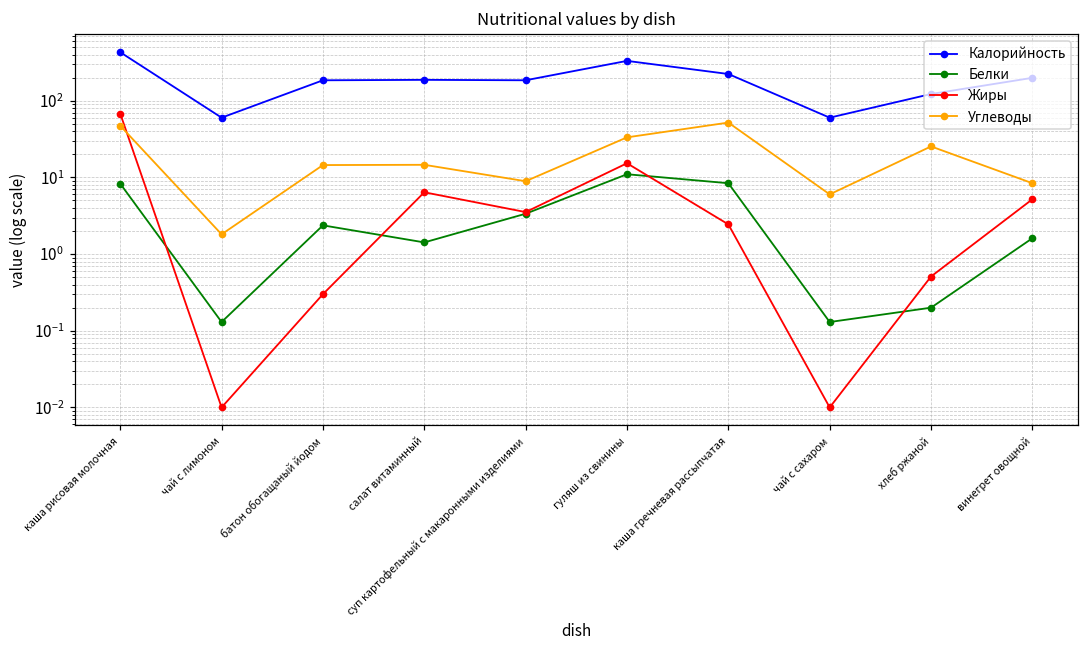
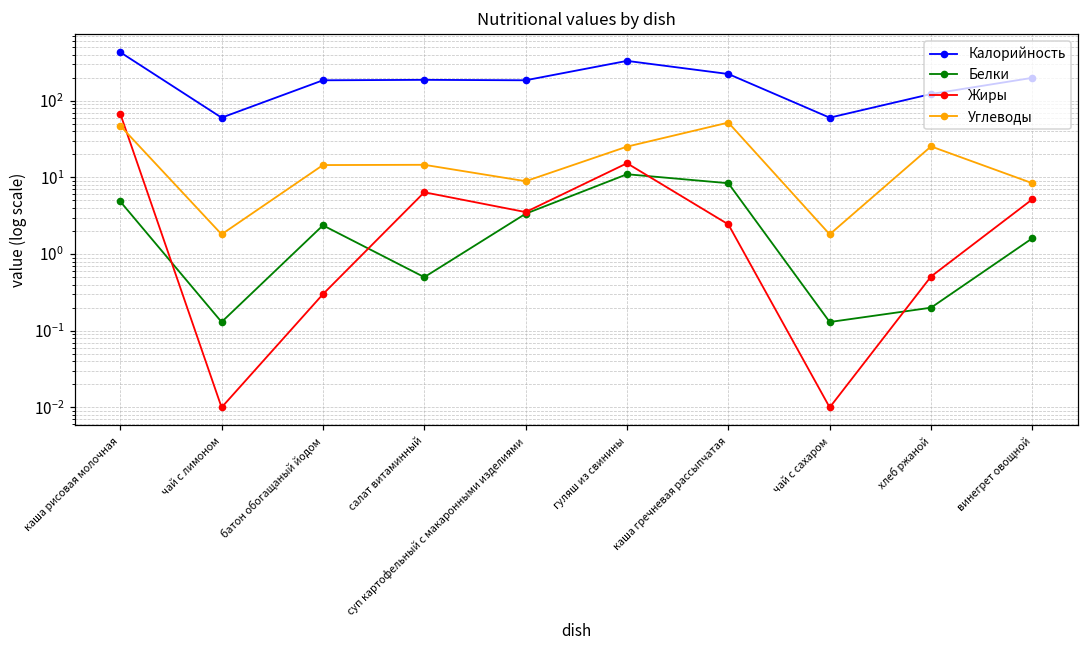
  {
    "Калорийность": {
      "каша рисовая молочная": 400,
      "чай с лимоном": 60,
      "батон обогащаный йодом": 180,
      "салат витаминный": 190,
      "суп картофельный с макаронными изделиями": 180,
      "гуляш из свинины": 300,
      "каша гречневая рассыпчатая": 220,
      "чай с сахаром": 60
    },
    "Белки": {
-     "каша рисовая молочная": 8,
+     "каша рисовая молочная": 5,
      "чай с лимоном": 0.13,
      "батон обогащаный йодом": 2.4,
-     "салат витаминный": 1.4,
+     "салат витаминный": 0.5,
      "гуляш из свинины": 11,
      "каша гречневая рассыпчатая": 8,
      "чай с сахаром": 0.13,
      "хлеб ржаной": 0.2,
      "винегрет овощной": 1.6
    },
    "Жиры": {
      "каша рисовая молочная": 70,
      "чай с лимоном": 0.010,
      "батон обогащаный йодом": 0.3,
      "салат витаминный": 6,
      "гуляш из свинины": 15,
      "каша гречневая рассыпчатая": 2.4,
      "чай с сахаром": 0.010,
      "хлеб ржаной": 0.5,
      "винегрет овощной": 5
    },
    "Углеводы": {
      "каша рисовая молочная": 50,
      "чай с лимоном": 1.8,
      "батон обогащаный йодом": 14,
      "салат витаминный": 15,
      "суп картофельный с макаронными изделиями": 9,
-     "гуляш из свинины": 30,
+     "гуляш из свинины": 25,
      "каша гречневая рассыпчатая": 50,
-     "чай с сахаром": 6,
+     "чай с сахаром": 1.8,
      "хлеб ржаной": 25,
      "винегрет овощной": 8
    }
  }
